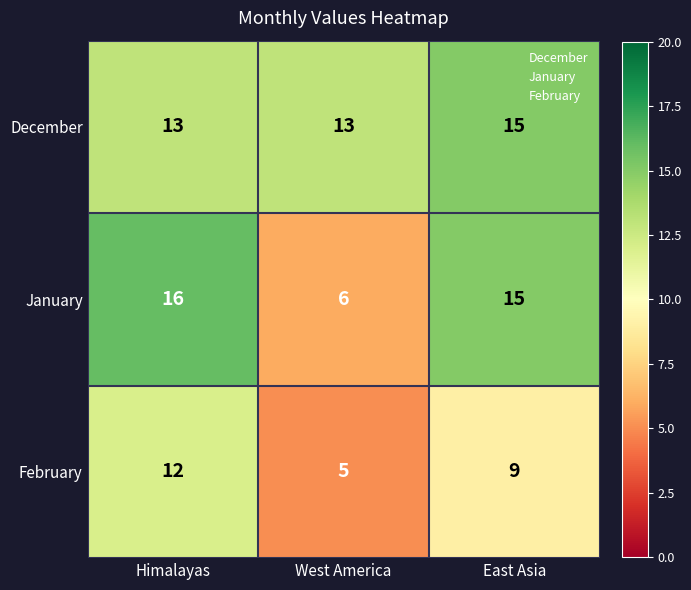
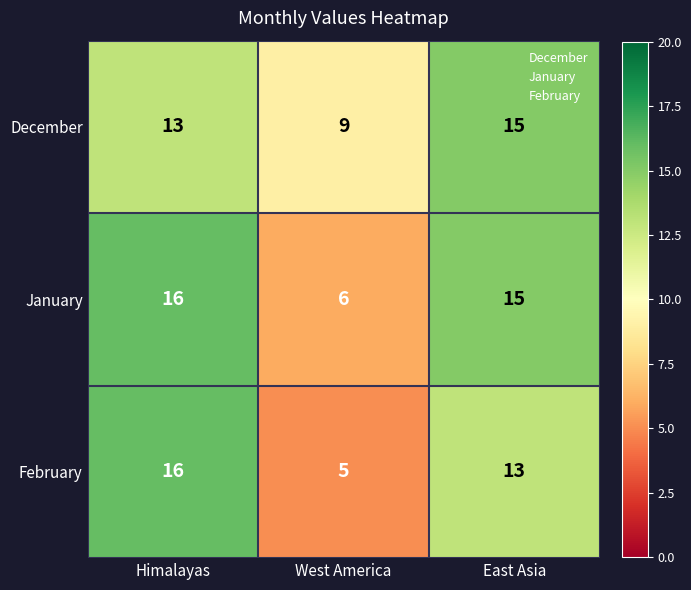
  {
    "December": {
      "Himalayas": 13,
-     "West America": 13,
+     "West America": 9,
      "East Asia": 15
    },
    "January": {
      "Himalayas": 16,
      "West America": 6,
      "East Asia": 15
    },
    "February": {
-     "Himalayas": 12,
+     "Himalayas": 16,
      "West America": 5,
-     "East Asia": 9
+     "East Asia": 13
    }
  }
